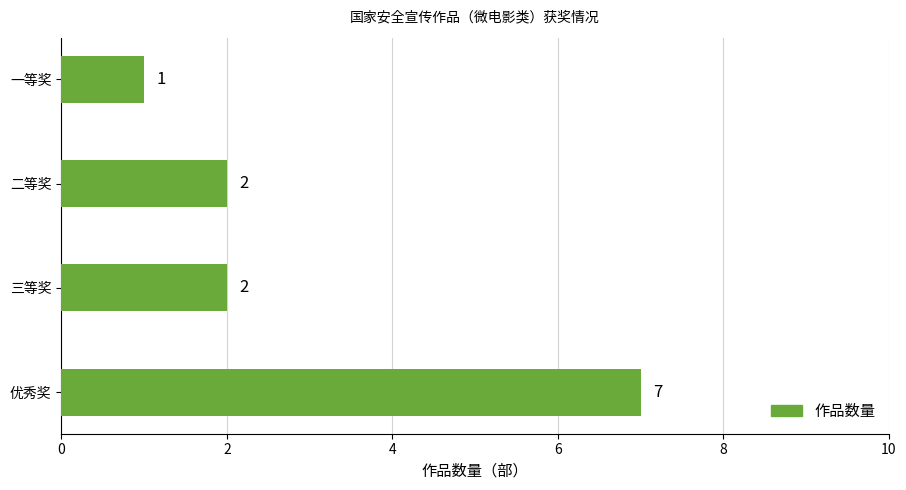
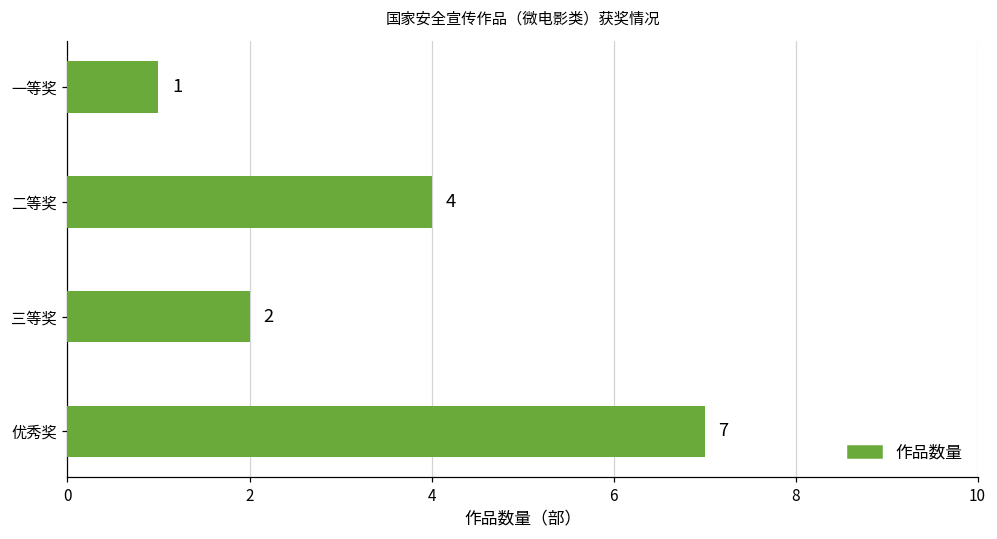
  {
    "一等奖": 1,
-   "二等奖": 2,
+   "二等奖": 4,
    "三等奖": 2,
    "优秀奖": 7
  }
